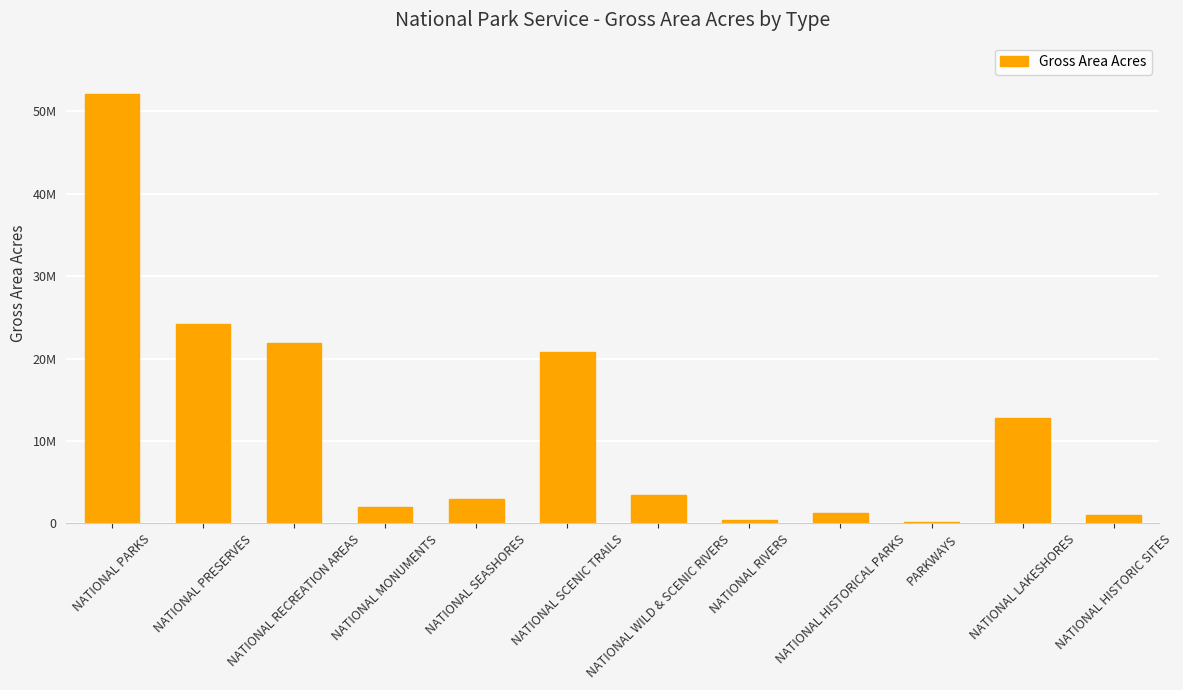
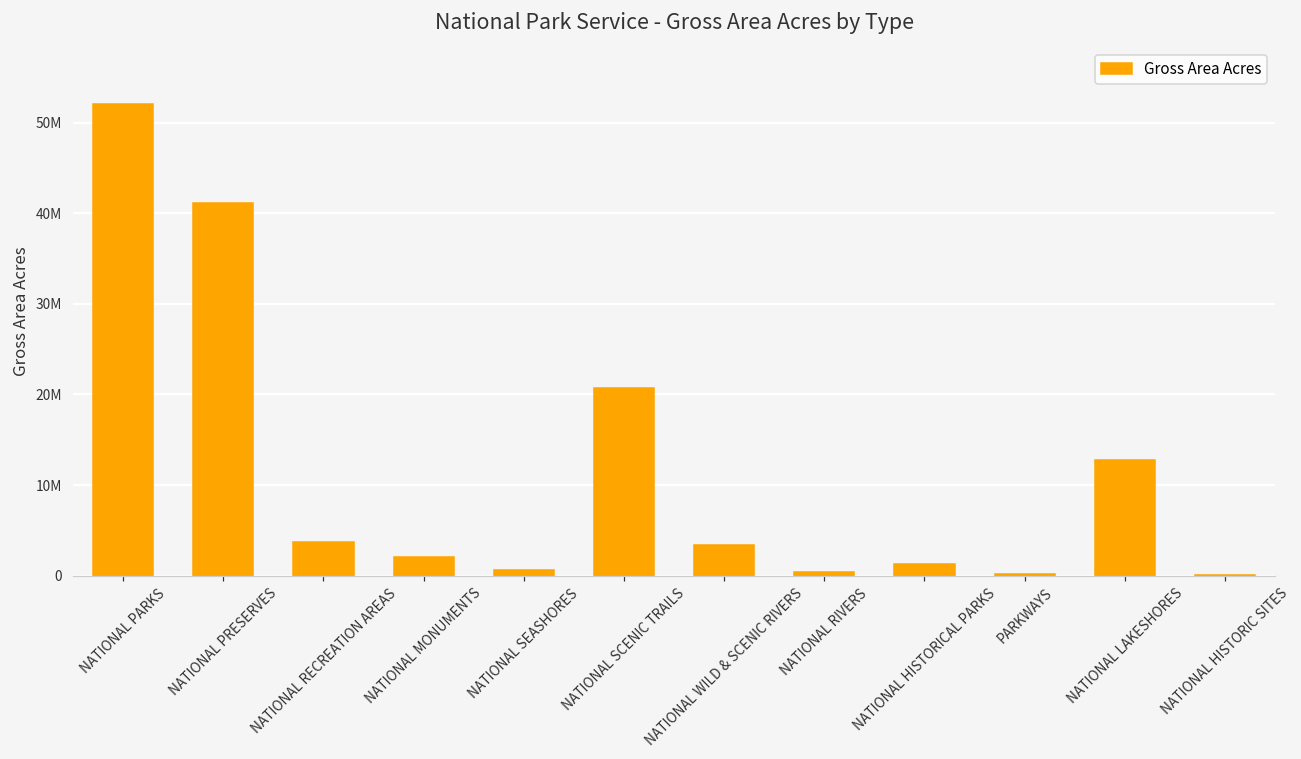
  {
    "NATIONAL PARKS": 52000000,
-   "NATIONAL PRESERVES": 24000000,
-   "NATIONAL RECREATION AREAS": 22000000,
+   "NATIONAL PRESERVES": 41000000,
+   "NATIONAL RECREATION AREAS": 4000000,
    "NATIONAL MONUMENTS": 2000000,
-   "NATIONAL SEASHORES": 3000000,
+   "NATIONAL SEASHORES": 1000000,
    "NATIONAL SCENIC TRAILS": 21000000,
    "NATIONAL WILD & SCENIC RIVERS": 3000000,
    "NATIONAL RIVERS": 0,
    "NATIONAL HISTORICAL PARKS": 1000000,
    "NATIONAL LAKESHORES": 13000000,
-   "NATIONAL HISTORIC SITES": 1000000
+   "NATIONAL HISTORIC SITES": 0
  }
